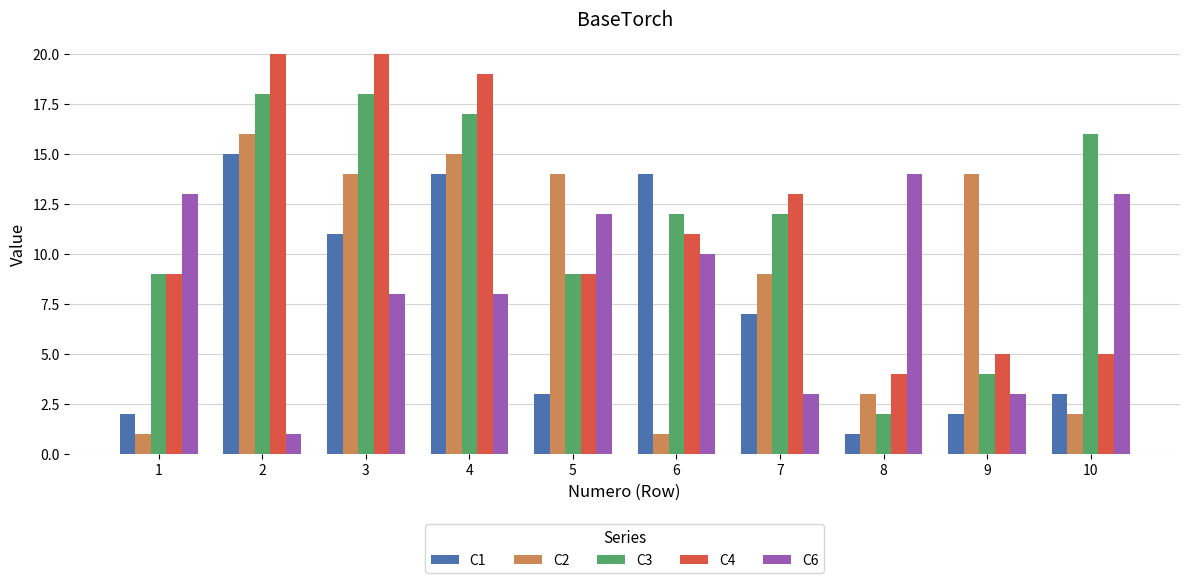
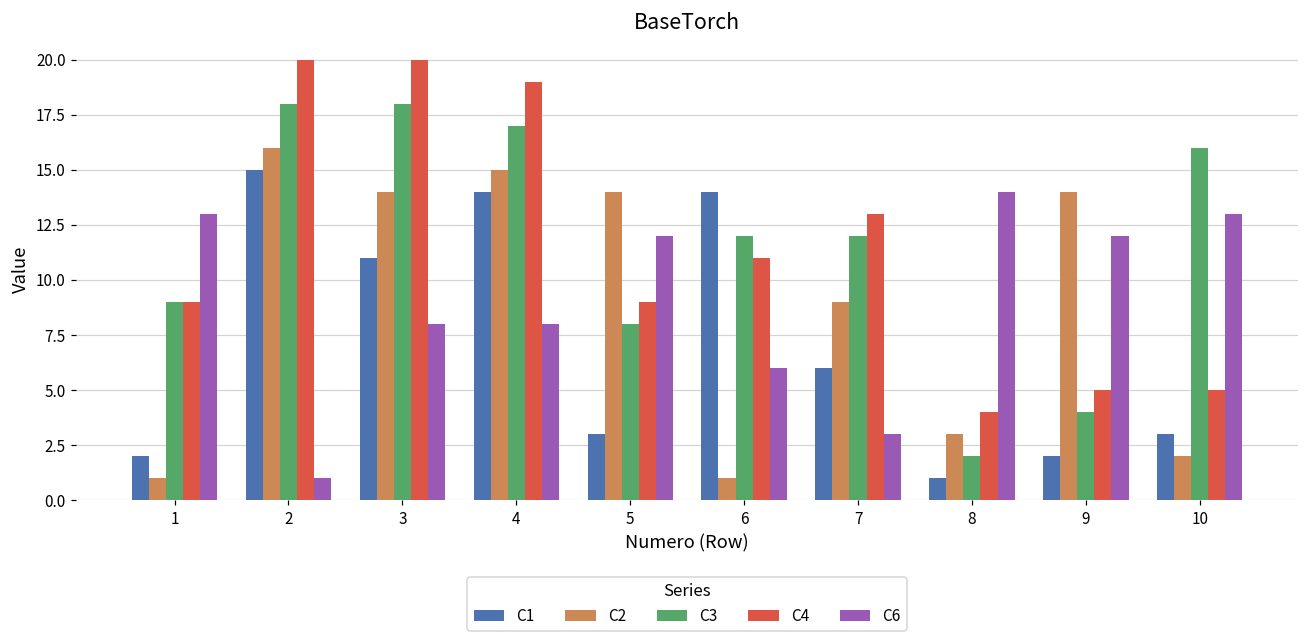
  {
    "C1": {
      "1": 2,
      "2": 15,
      "3": 11,
      "4": 14,
      "5": 3,
      "6": 14,
-     "7": 7,
+     "7": 6,
      "8": 1,
      "9": 2,
      "10": 3
    },
    "C3": {
      "1": 9,
      "2": 18,
      "3": 18,
      "4": 17,
-     "5": 9,
+     "5": 8,
      "6": 12,
      "7": 12,
      "8": 2,
      "9": 4,
      "10": 16
    },
    "C6": {
      "1": 13,
      "2": 1,
      "3": 8,
      "4": 8,
      "5": 12,
-     "6": 10,
+     "6": 6,
      "7": 3,
      "8": 14,
-     "9": 3,
+     "9": 12,
      "10": 13
    }
  }
